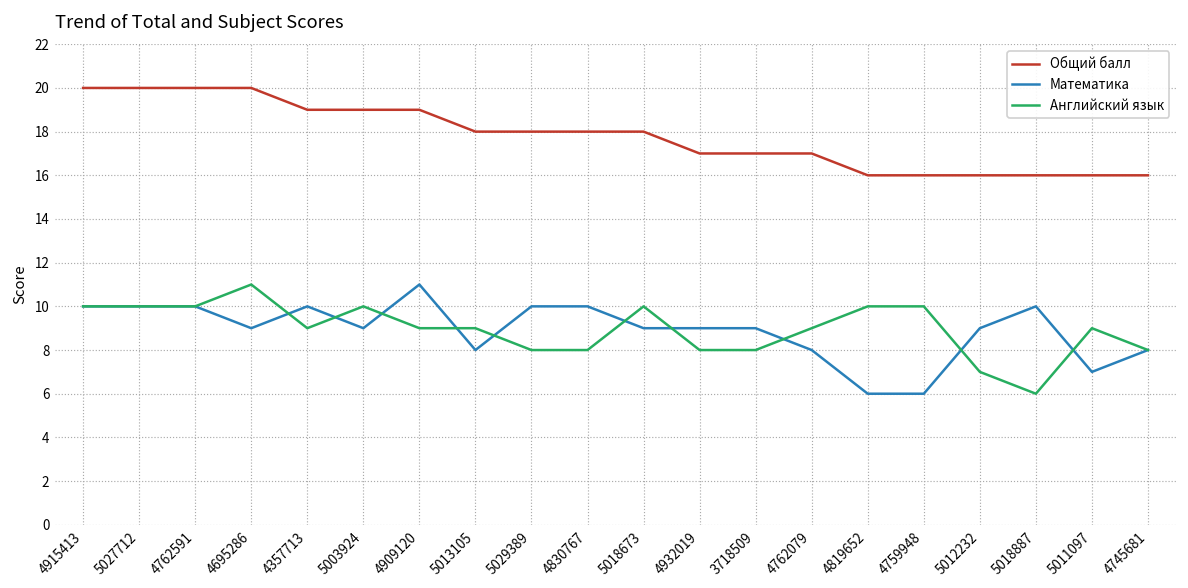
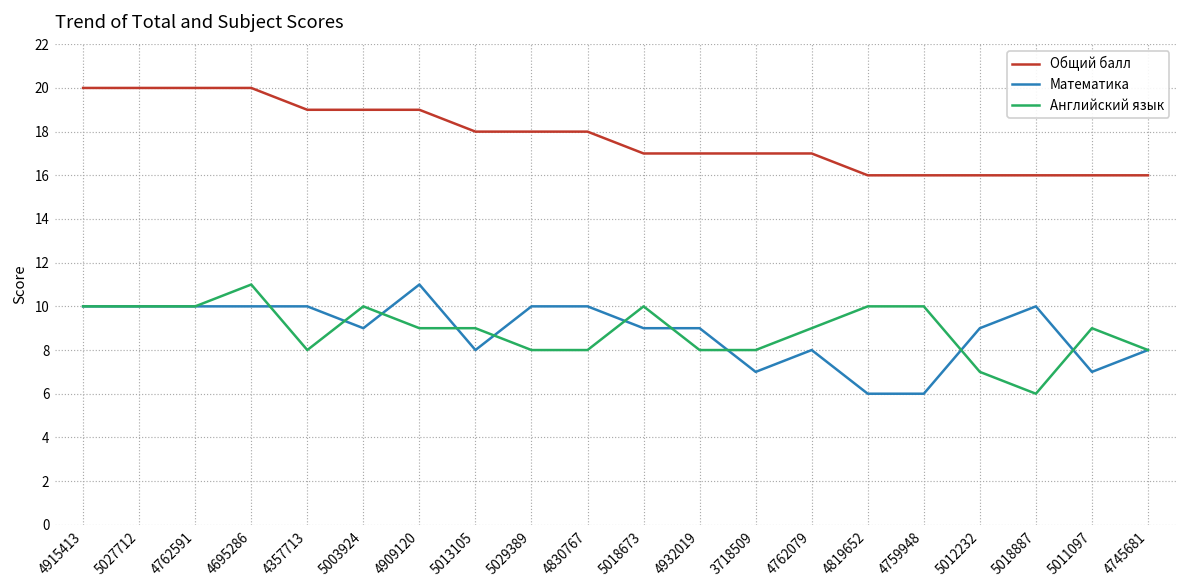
  {
    "Общий балл": {
      "4915413": 20,
      "5027712": 20,
      "4762591": 20,
      "4695286": 20,
      "4357713": 19,
      "5003924": 19,
      "4909120": 19,
      "5013105": 18,
      "5029389": 18,
      "4830767": 18,
-     "5018673": 18,
+     "5018673": 17,
      "4932019": 17,
      "3718509": 17,
      "4762079": 17,
      "4819652": 16,
      "4759948": 16,
      "5012232": 16,
      "5018887": 16,
      "5011097": 16,
      "4745681": 16
    },
    "Математика": {
-     "4695286": 9,
+     "4695286": 10,
      "4357713": 10,
      "5003924": 9,
      "4909120": 11,
      "5013105": 8,
      "5029389": 10,
      "4830767": 10,
      "5018673": 9,
      "4932019": 9,
-     "3718509": 9,
+     "3718509": 7,
      "4762079": 8,
      "4819652": 6,
      "4759948": 6,
      "5012232": 9,
      "5018887": 10,
      "5011097": 7
    },
    "Английский язык": {
      "4695286": 11,
-     "4357713": 9,
+     "4357713": 8,
      "5003924": 10,
      "4909120": 9,
      "5013105": 9,
      "5029389": 8,
      "4830767": 8,
      "5018673": 10,
      "4932019": 8,
      "3718509": 8,
      "4762079": 9,
      "4819652": 10,
      "4759948": 10,
      "5012232": 7,
      "5018887": 6,
      "5011097": 9
    }
  }
